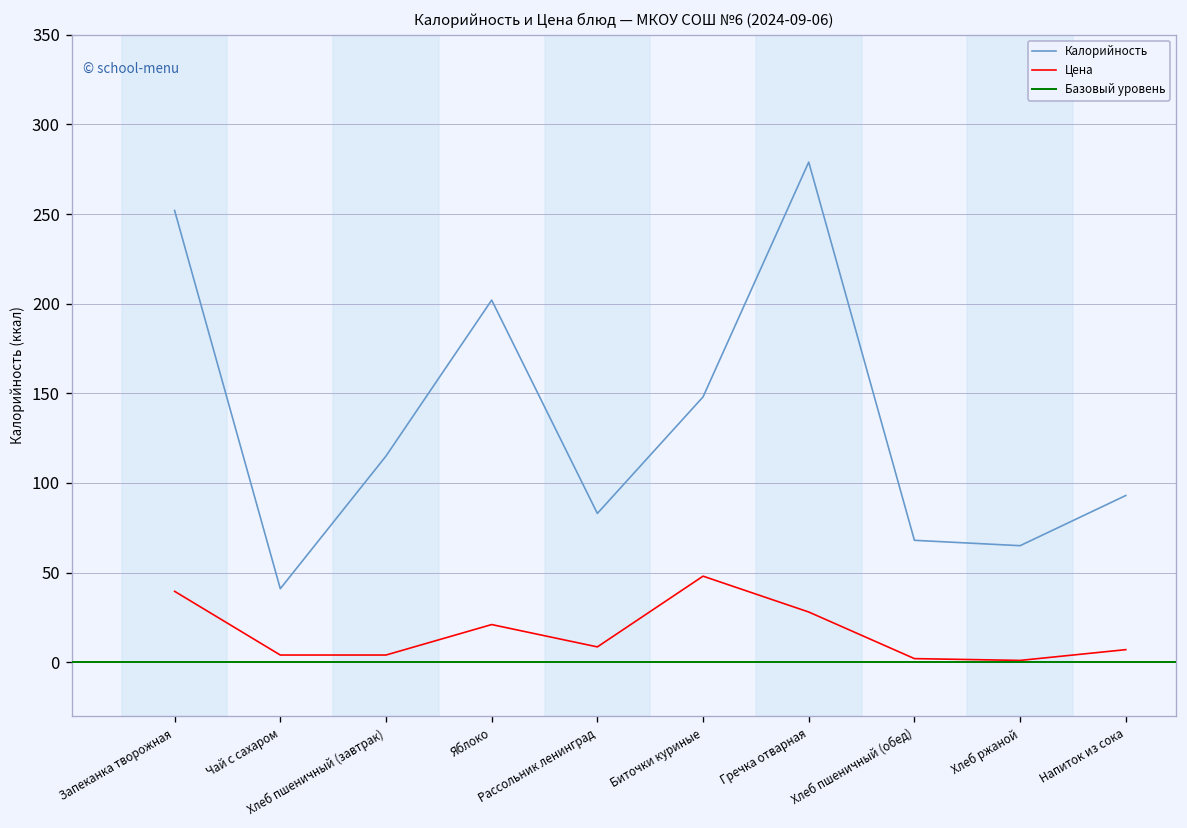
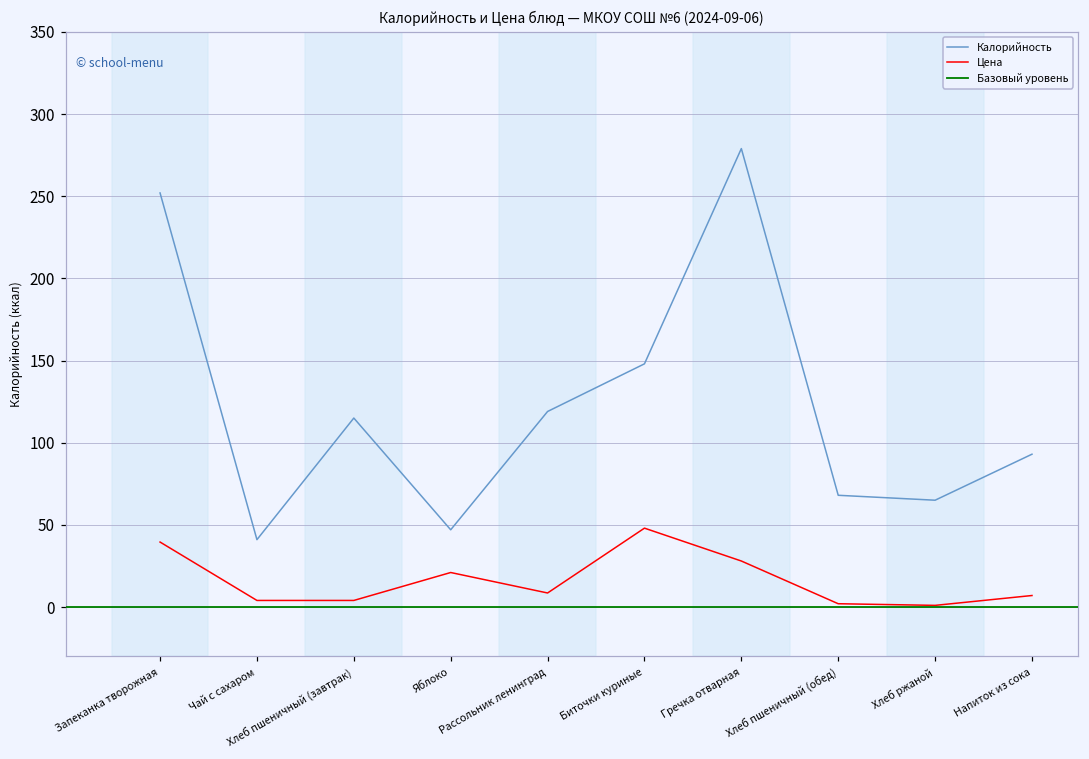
  {
    "Калорийность": {
      "Запеканка творожная": 252,
      "Чай с сахаром": 41,
      "Хлеб пшеничный (завтрак)": 115,
-     "Яблоко": 202,
-     "Рассольник ленинград": 83,
+     "Яблоко": 47,
+     "Рассольник ленинград": 119,
      "Биточки куриные": 148,
      "Гречка отварная": 279,
      "Хлеб пшеничный (обед)": 68,
      "Хлеб ржаной": 65,
      "Напиток из сока": 93
    },
    "Цена": {
      "Запеканка творожная": 40,
      "Чай с сахаром": 4,
      "Хлеб пшеничный (завтрак)": 4,
      "Яблоко": 21,
      "Рассольник ленинград": 9,
      "Биточки куриные": 48,
      "Гречка отварная": 28,
      "Хлеб пшеничный (обед)": 2,
      "Хлеб ржаной": 1,
      "Напиток из сока": 7
    }
  }
